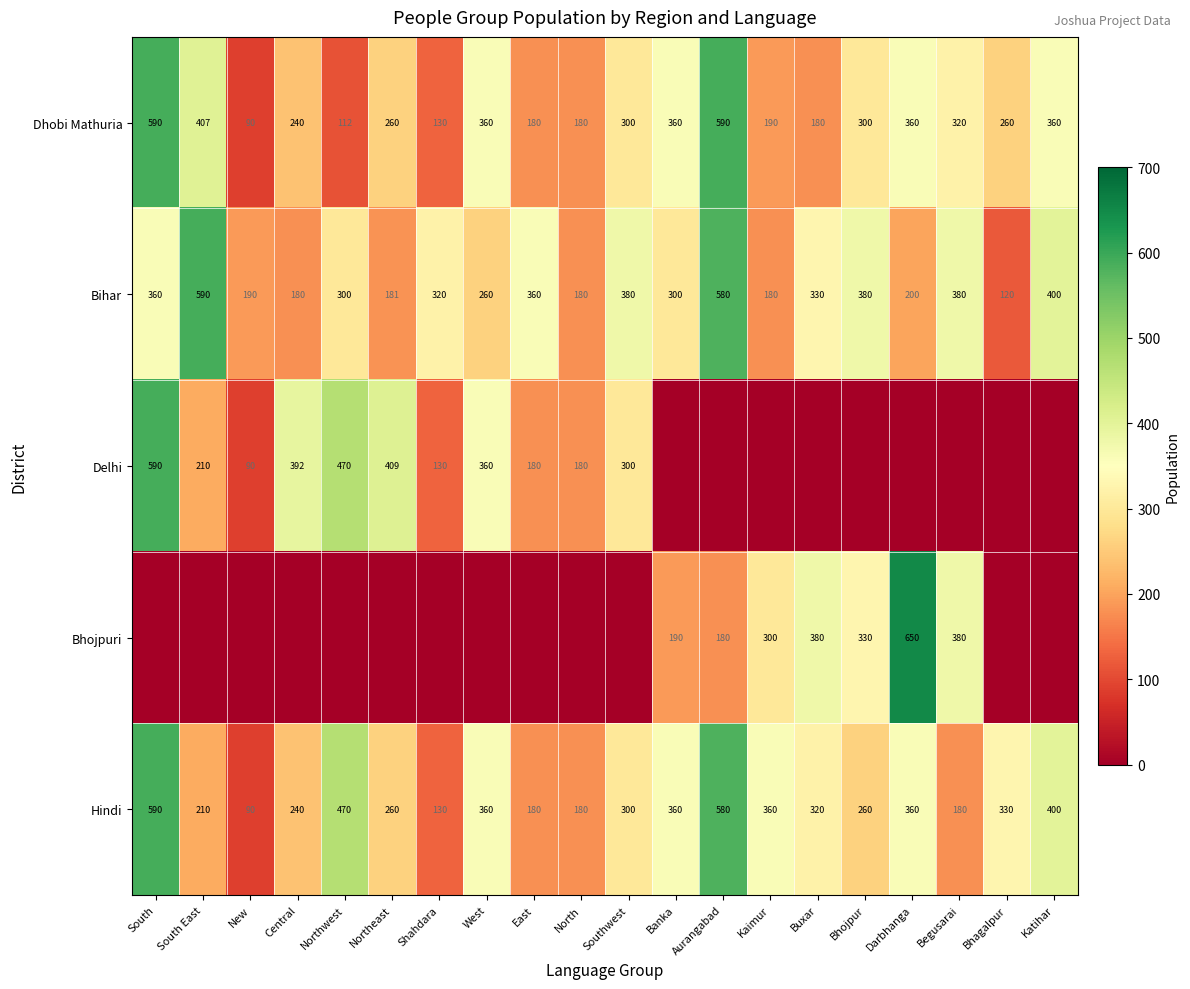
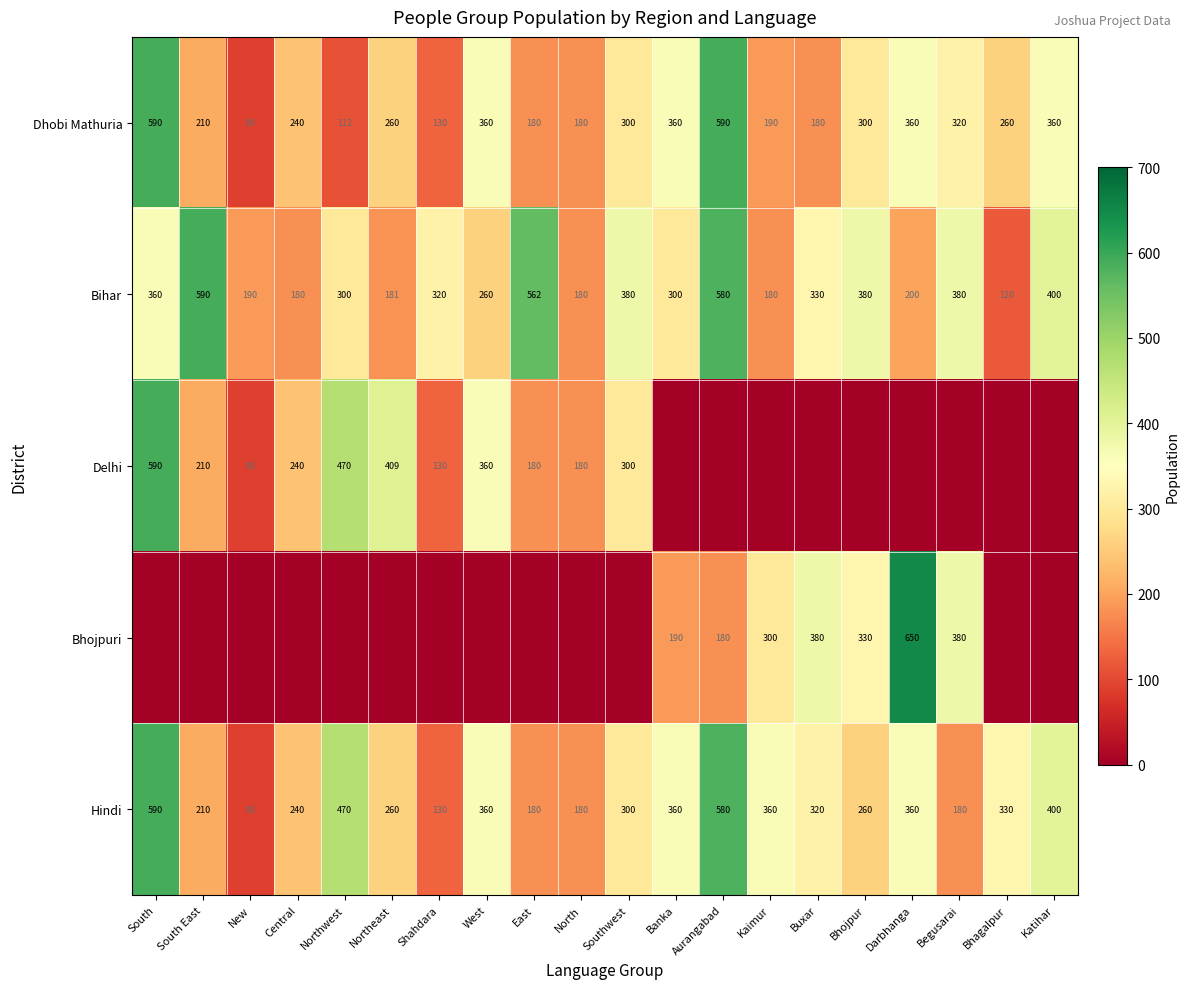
  {
    "Dhobi Mathuria": {
      "South": 590,
-     "South East": 407,
+     "South East": 210,
      "New": 90,
      "Central": 240,
      "Northwest": 112,
      "Northeast": 260,
      "Shahdara": 130,
      "West": 360,
      "East": 180,
      "North": 180,
      "Southwest": 300,
      "Banka": 360,
      "Aurangabad": 590,
      "Kaimur": 190,
      "Buxar": 180,
      "Bhojpur": 300,
      "Darbhanga": 360,
      "Begusarai": 320,
      "Bhagalpur": 260,
      "Katihar": 360
    },
    "Bihar": {
      "South": 360,
      "South East": 590,
      "New": 190,
      "Central": 180,
      "Northwest": 300,
      "Northeast": 181,
      "Shahdara": 320,
      "West": 260,
-     "East": 360,
+     "East": 562,
      "North": 180,
      "Southwest": 380,
      "Banka": 300,
      "Aurangabad": 580,
      "Kaimur": 180,
      "Buxar": 330,
      "Bhojpur": 380,
      "Darbhanga": 200,
      "Begusarai": 380,
      "Bhagalpur": 120,
      "Katihar": 400
    },
    "Delhi": {
      "South": 590,
      "South East": 210,
      "New": 90,
-     "Central": 392,
+     "Central": 240,
      "Northwest": 470,
      "Northeast": 409,
      "Shahdara": 130,
      "West": 360,
      "East": 180,
      "North": 180,
      "Southwest": 300
    },
    "Bhojpuri": {
      "Banka": 190,
      "Aurangabad": 180,
      "Kaimur": 300,
      "Buxar": 380,
      "Bhojpur": 330,
      "Darbhanga": 650,
      "Begusarai": 380
    },
    "Hindi": {
      "South": 590,
      "South East": 210,
      "New": 90,
      "Central": 240,
      "Northwest": 470,
      "Northeast": 260,
      "Shahdara": 130,
      "West": 360,
      "East": 180,
      "North": 180,
      "Southwest": 300,
      "Banka": 360,
      "Aurangabad": 580,
      "Kaimur": 360,
      "Buxar": 320,
      "Bhojpur": 260,
      "Darbhanga": 360,
      "Begusarai": 180,
      "Bhagalpur": 330,
      "Katihar": 400
    }
  }
